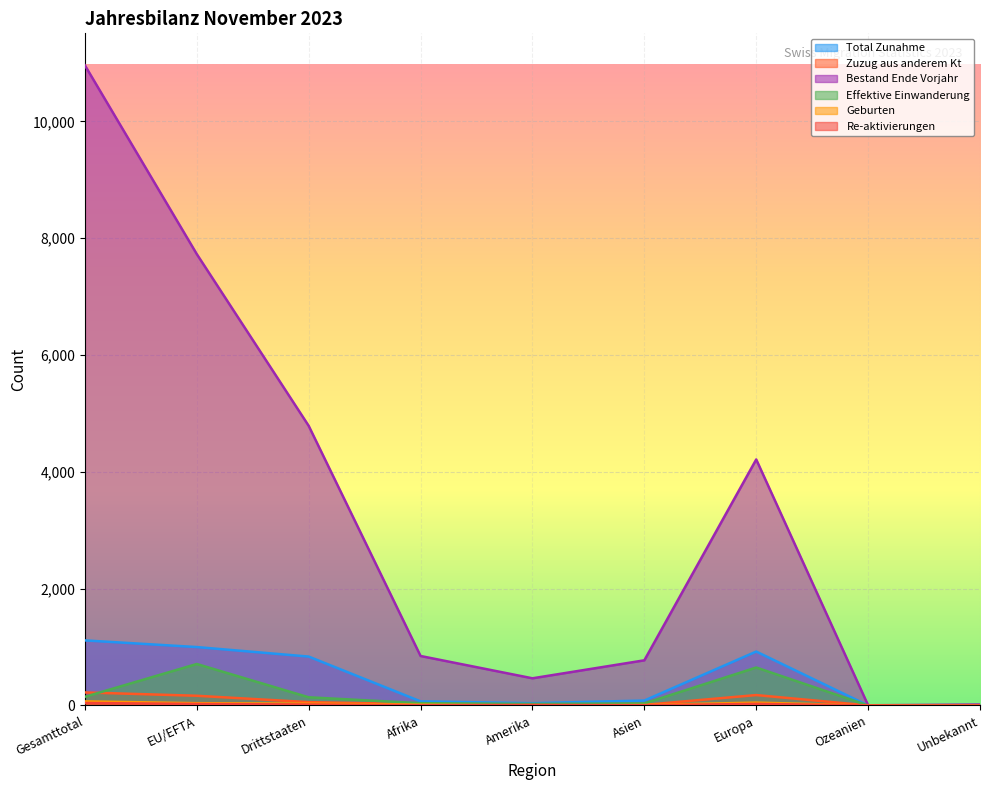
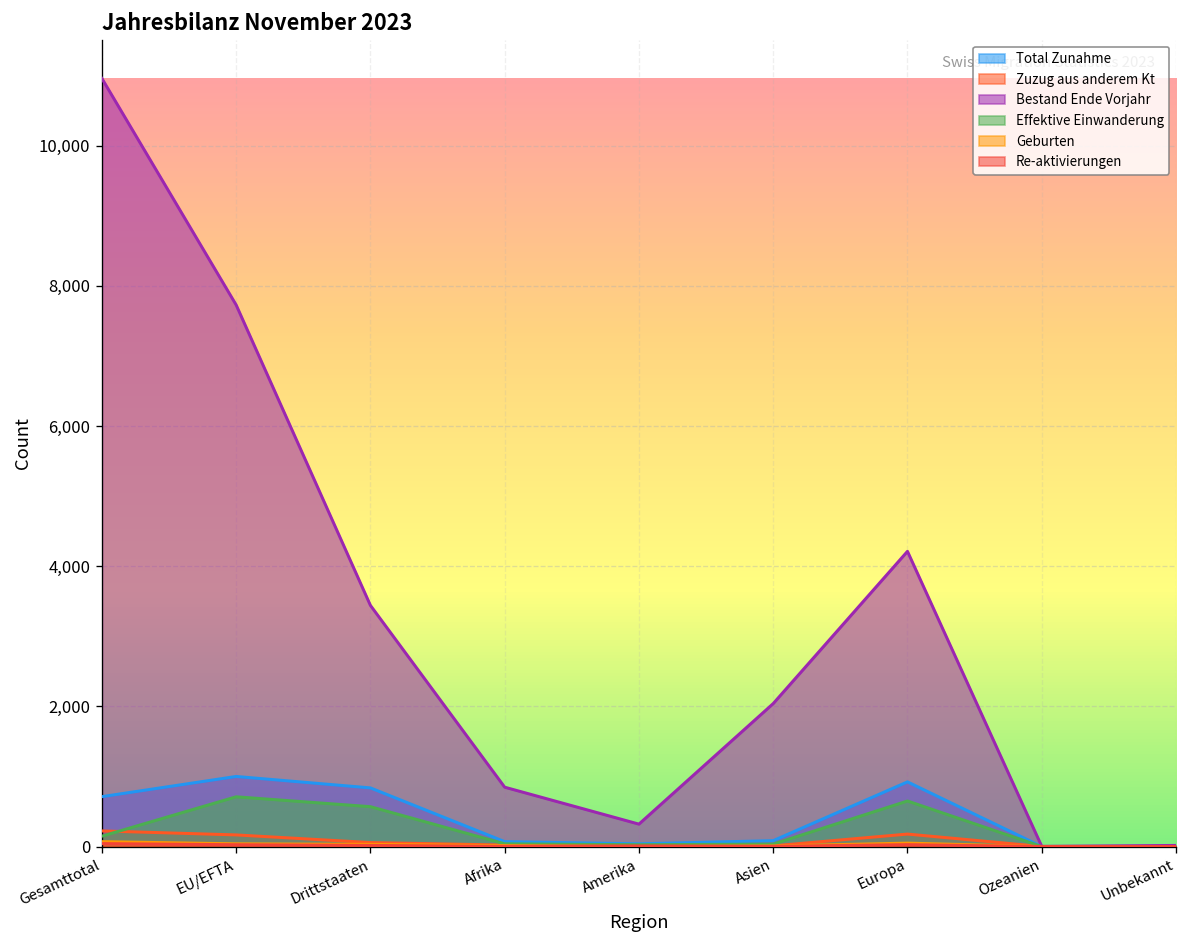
  {
    "Total Zunahme": {
-     "Gesamttotal": "1,100",
+     "Gesamttotal": "700",
      "EU/EFTA": "1,000",
      "Drittstaaten": "800",
      "Asien": "100",
      "Europa": "900"
    },
    "Bestand Ende Vorjahr": {
      "Gesamttotal": "11,000",
      "EU/EFTA": "7,700",
-     "Drittstaaten": "4,800",
+     "Drittstaaten": "3,400",
      "Afrika": "800",
-     "Amerika": "500",
-     "Asien": "800",
+     "Amerika": "300",
+     "Asien": "2,000",
      "Europa": "4,200"
    },
    "Effektive Einwanderung": {
      "Gesamttotal": "100",
      "EU/EFTA": "700",
-     "Drittstaaten": "100",
+     "Drittstaaten": "600",
      "Europa": "700"
    }
  }
